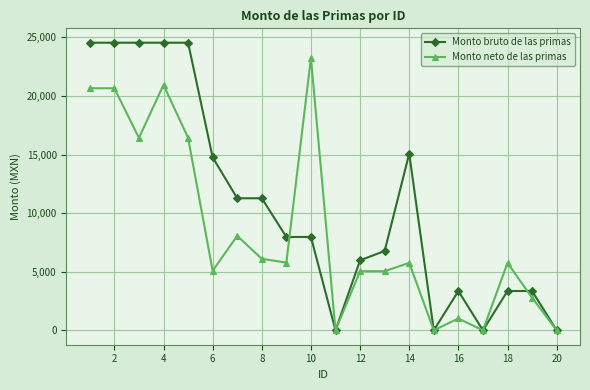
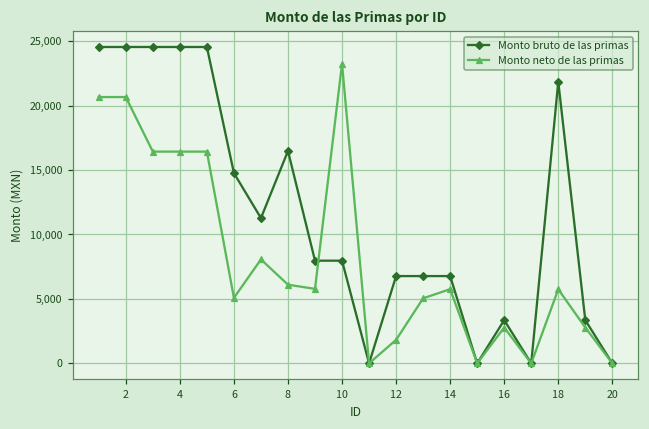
  {
    "Monto bruto de las primas": {
      "2": "24,500",
      "4": "24,500",
      "6": "14,800",
-     "8": "11,300",
+     "8": "16,500",
      "10": "8,000",
-     "12": "6,000",
-     "14": "15,100",
+     "12": "6,800",
+     "14": "6,800",
      "16": "3,400",
-     "18": "3,400"
+     "18": "21,900"
    },
    "Monto neto de las primas": {
      "2": "20,700",
-     "4": "20,900",
+     "4": "16,400",
      "6": "5,100",
      "8": "6,100",
      "10": "23,300",
-     "12": "5,000",
+     "12": "1,800",
      "14": "5,800",
-     "16": "1,000",
+     "16": "2,800",
      "18": "5,700"
    }
  }
